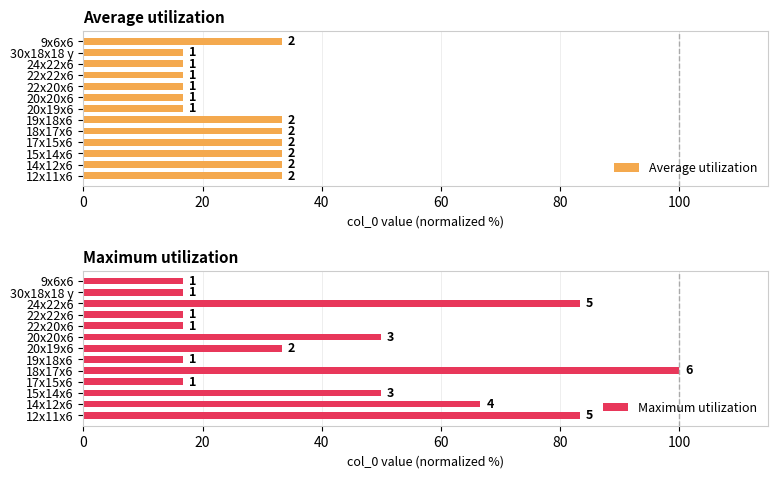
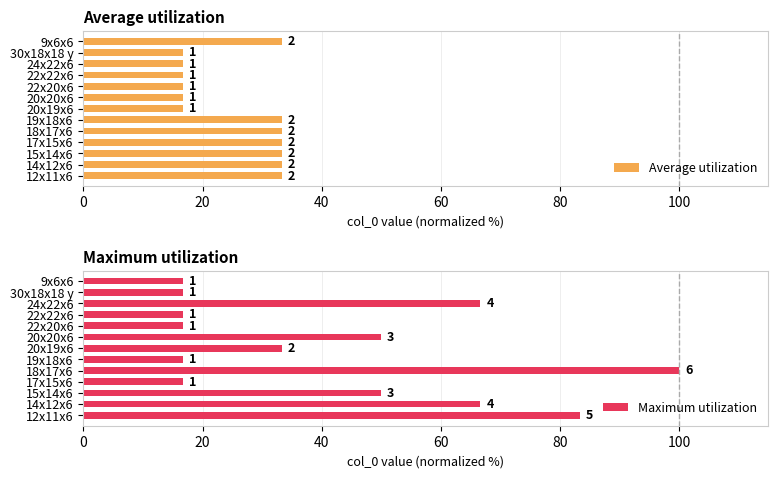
  {
    "Maximum utilization": {
-     "24x22x6": 5
+     "24x22x6": 4
    }
  }
